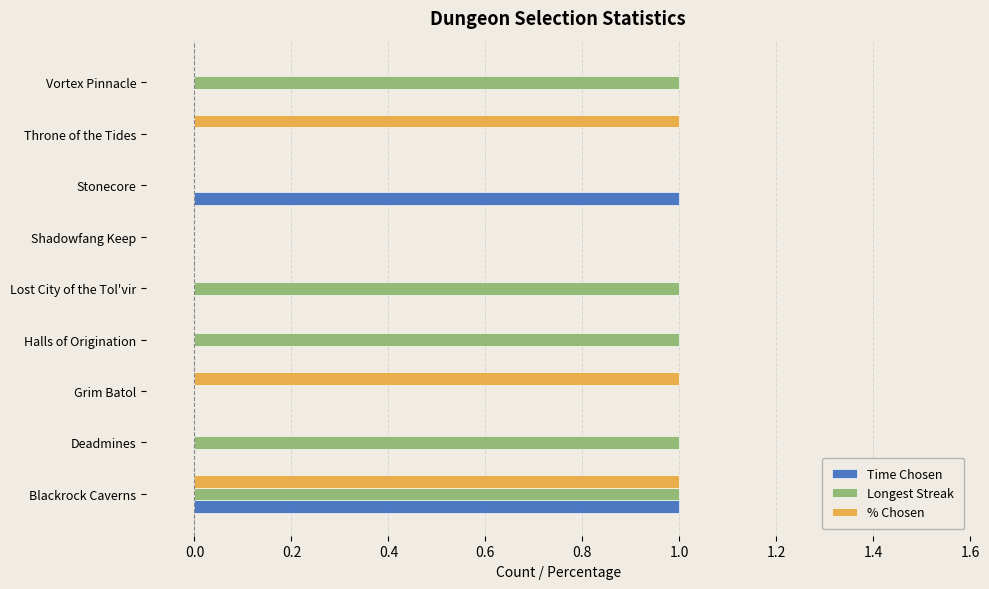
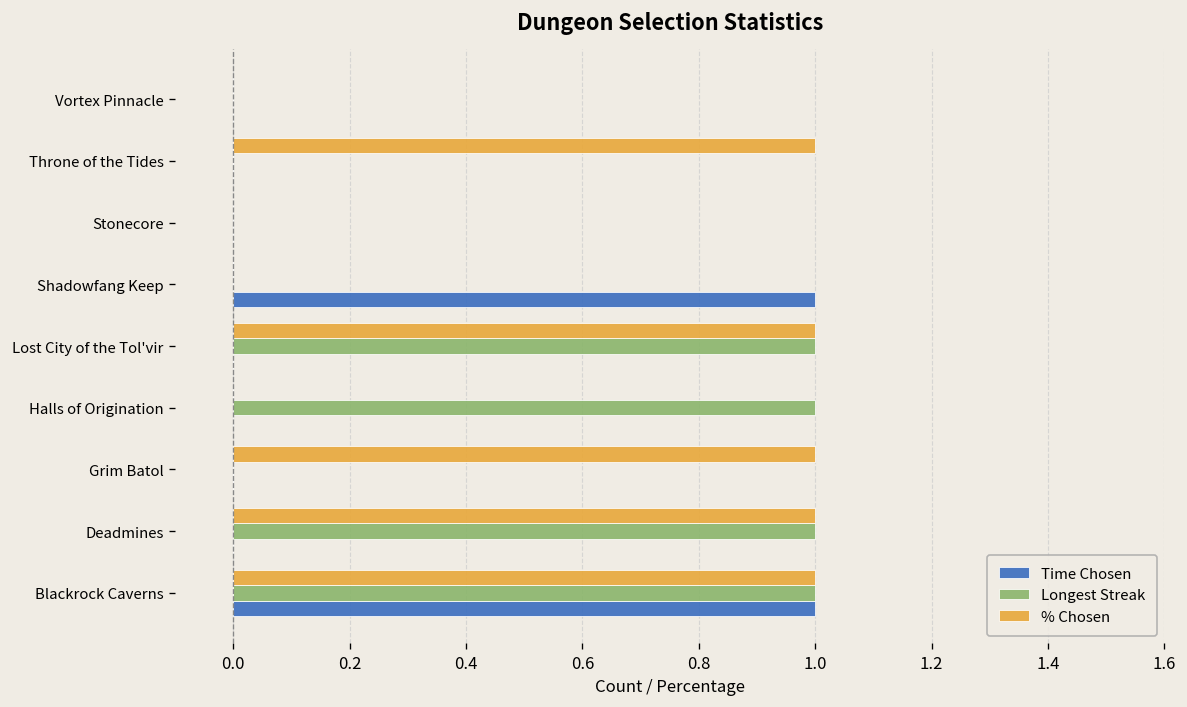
  {
    "Time Chosen": {
      "Vortex Pinnacle": 0,
      "Throne of the Tides": 0,
-     "Stonecore": 1,
-     "Shadowfang Keep": 0,
+     "Stonecore": 0,
+     "Shadowfang Keep": 1,
      "Lost City of the Tol'vir": 0,
      "Halls of Origination": 0,
      "Grim Batol": 0,
      "Deadmines": 0,
      "Blackrock Caverns": 1
    },
    "Longest Streak": {
-     "Vortex Pinnacle": 1,
+     "Vortex Pinnacle": 0,
      "Throne of the Tides": 0,
      "Stonecore": 0,
      "Shadowfang Keep": 0,
      "Lost City of the Tol'vir": 1,
      "Halls of Origination": 1,
      "Grim Batol": 0,
      "Deadmines": 1,
      "Blackrock Caverns": 1
    },
    "% Chosen": {
      "Vortex Pinnacle": 0,
      "Throne of the Tides": 1,
      "Stonecore": 0,
      "Shadowfang Keep": 0,
-     "Lost City of the Tol'vir": 0,
+     "Lost City of the Tol'vir": 1,
      "Halls of Origination": 0,
      "Grim Batol": 1,
-     "Deadmines": 0,
+     "Deadmines": 1,
      "Blackrock Caverns": 1
    }
  }
